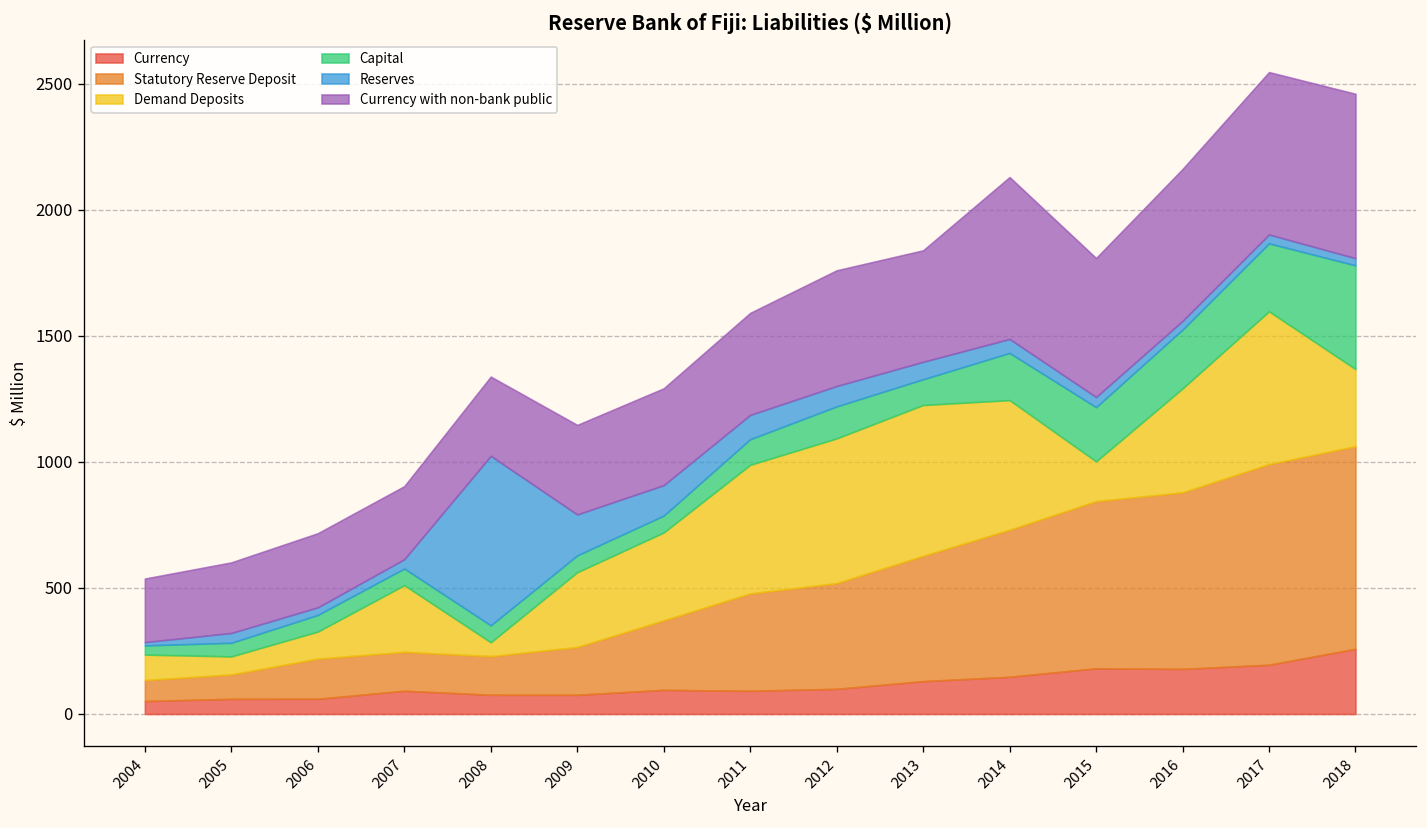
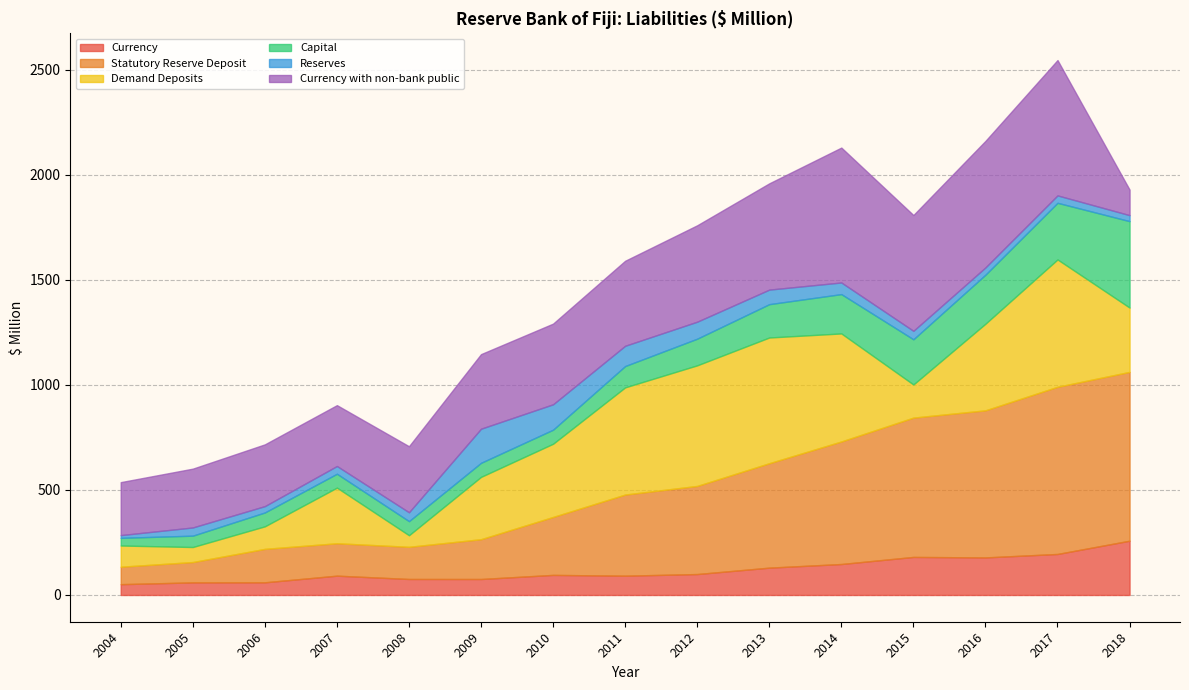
  {
    "Demand Deposits": {
      "2004": 100,
      "2005": 70,
      "2006": 110,
      "2007": 260,
      "2008": 60,
      "2009": 300,
      "2010": 350,
      "2011": 510,
      "2012": 570,
      "2013": 600,
      "2014": 510,
      "2015": 160,
      "2016": 410,
      "2017": 610,
      "2018": 310
    },
    "Capital": {
      "2004": 40,
      "2005": 50,
      "2006": 70,
      "2007": 70,
      "2008": 70,
      "2009": 70,
      "2010": 70,
      "2011": 100,
      "2012": 130,
-     "2013": 100,
+     "2013": 160,
      "2014": 190,
      "2015": 220,
      "2016": 230,
      "2017": 270,
      "2018": 410
    },
    "Reserves": {
      "2004": 10,
      "2005": 40,
      "2006": 30,
      "2007": 40,
-     "2008": 670,
+     "2008": 40,
      "2009": 160,
      "2010": 120,
      "2011": 100,
      "2012": 80,
      "2013": 70,
      "2014": 60,
      "2015": 40,
      "2016": 30,
      "2017": 40,
      "2018": 30
    },
    "Currency with non-bank public": {
      "2004": 250,
      "2005": 280,
      "2006": 290,
      "2007": 290,
      "2008": 310,
      "2009": 350,
      "2010": 380,
      "2011": 400,
      "2012": 460,
-     "2013": 440,
+     "2013": 510,
      "2014": 640,
      "2015": 550,
      "2016": 600,
      "2017": 640,
-     "2018": 650
+     "2018": 120
    }
  }
